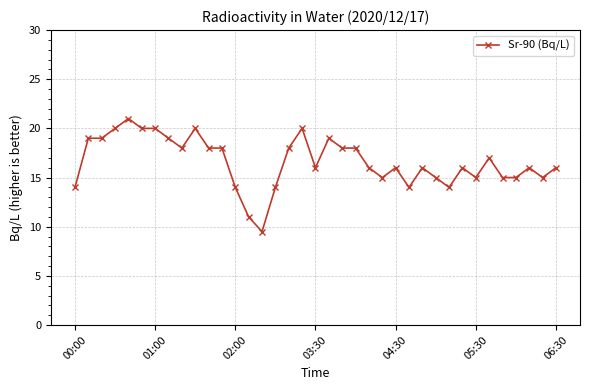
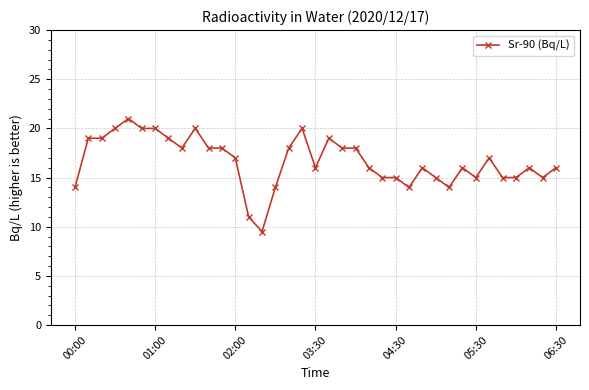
  {
    "00:00": 14,
    "01:00": 20,
-   "02:00": 14,
+   "02:00": 17,
    "03:30": 16,
-   "04:30": 16,
+   "04:30": 15,
    "05:30": 15,
    "06:30": 16
  }
